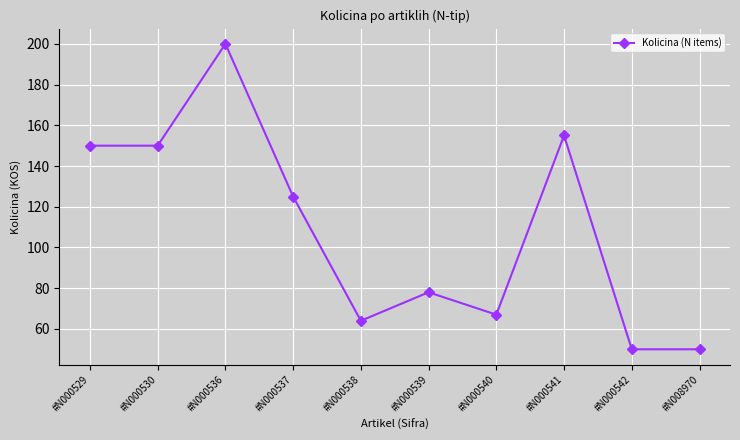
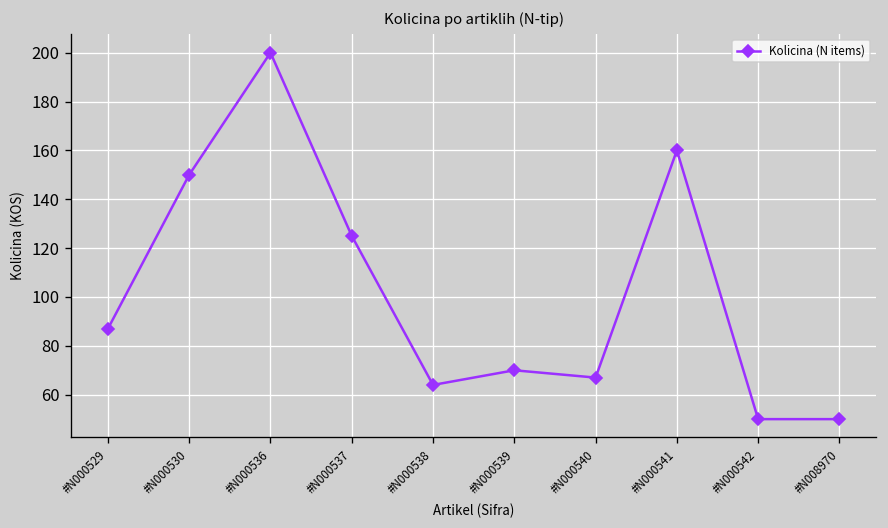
  {
-   "#N000529": 150,
+   "#N000529": 87,
    "#N000530": 150,
    "#N000536": 200,
    "#N000537": 125,
    "#N000538": 64,
-   "#N000539": 78,
+   "#N000539": 70,
    "#N000540": 67,
-   "#N000541": 155,
+   "#N000541": 160,
    "#N000542": 50,
    "#N008970": 50
  }
